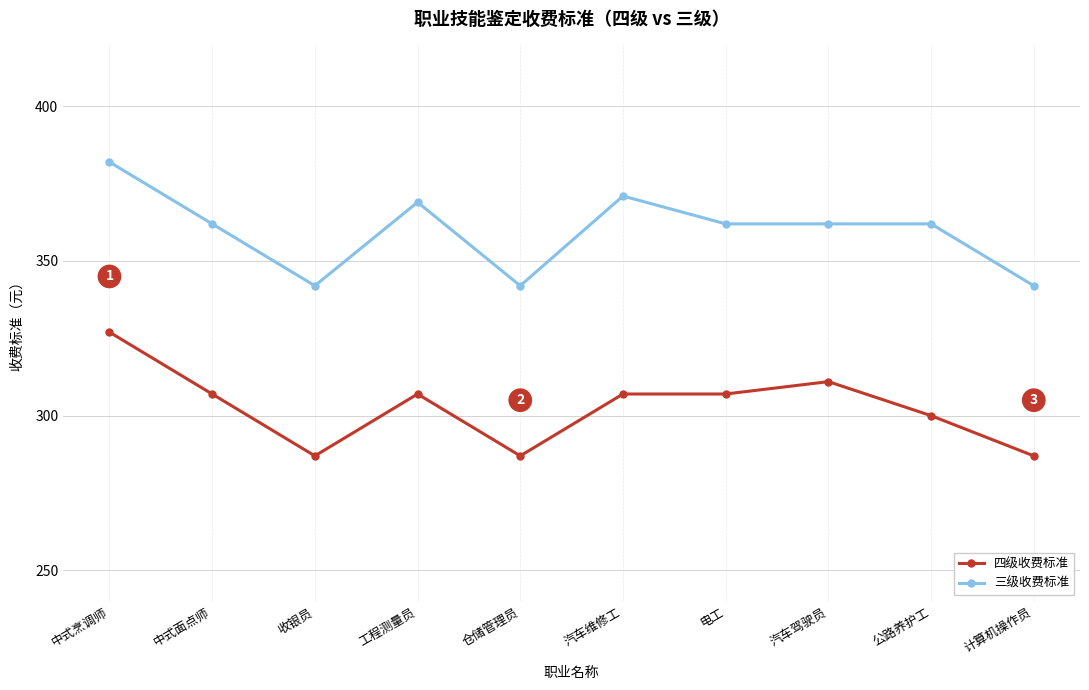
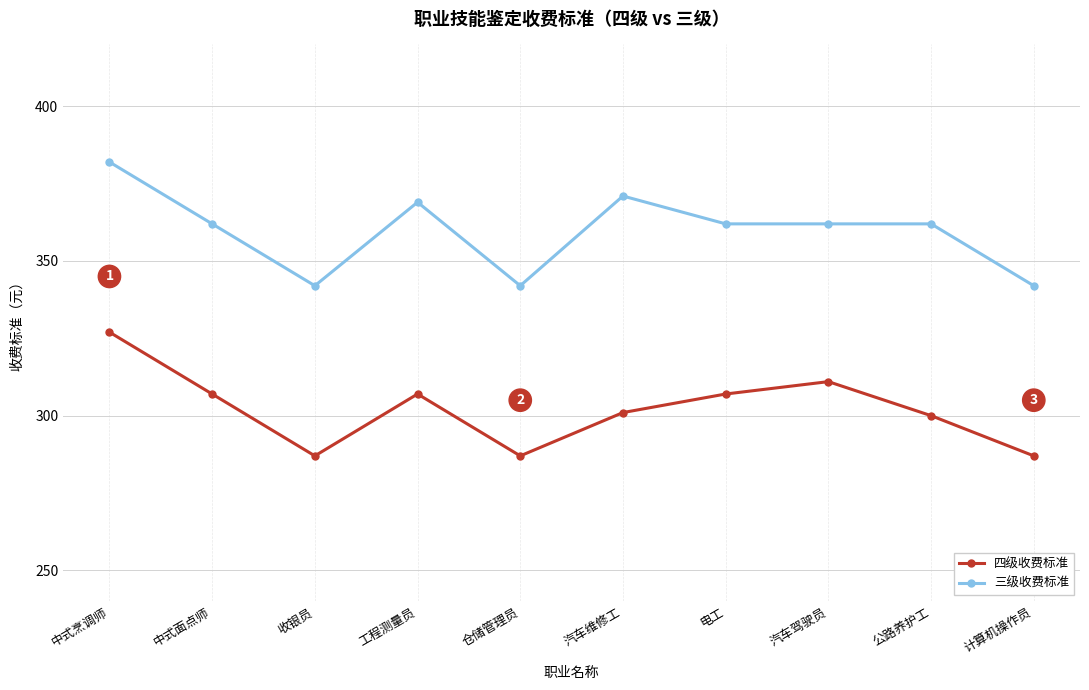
  {
    "四级收费标准": {
      "中式烹调师": 327,
      "中式面点师": 307,
      "收银员": 287,
      "工程测量员": 307,
      "仓储管理员": 287,
-     "汽车维修工": 307,
+     "汽车维修工": 301,
      "电工": 307,
      "汽车驾驶员": 311,
      "公路养护工": 300,
      "计算机操作员": 287
    },
    "三级收费标准": {
      "中式烹调师": 382,
      "中式面点师": 362,
      "收银员": 342,
      "工程测量员": 369,
      "仓储管理员": 342,
      "汽车维修工": 371,
      "电工": 362,
      "汽车驾驶员": 362,
      "公路养护工": 362,
      "计算机操作员": 342
    }
  }
